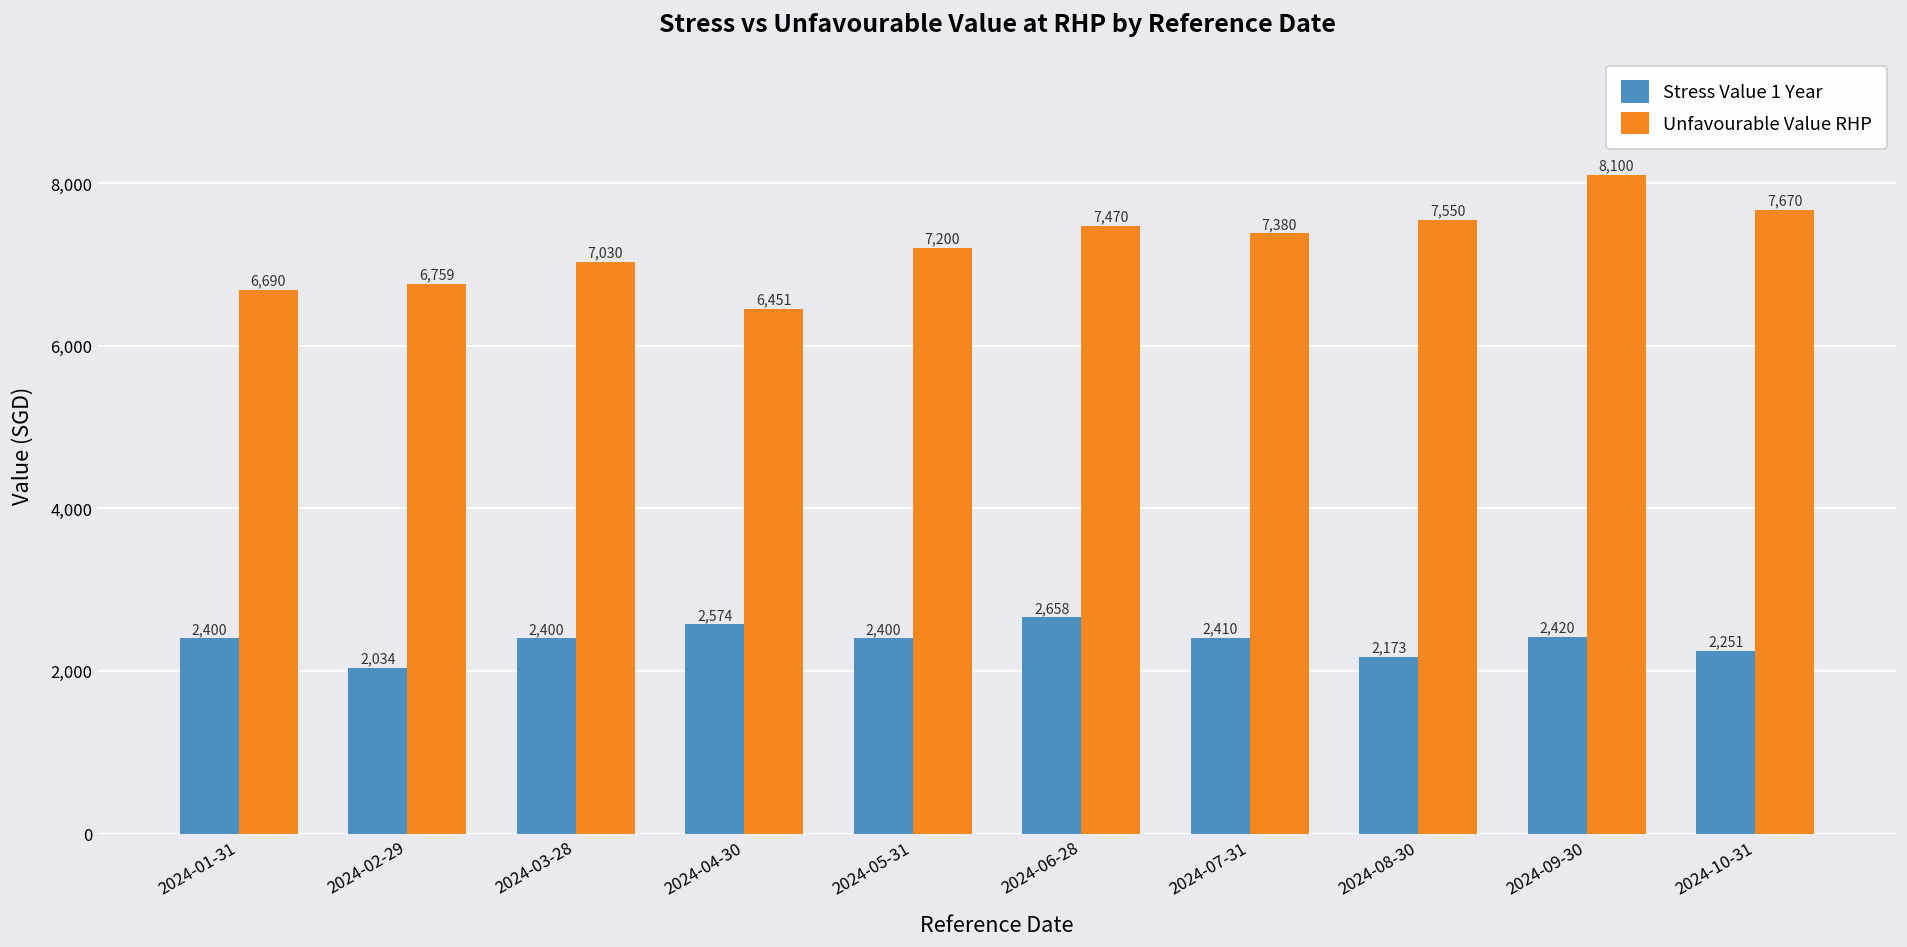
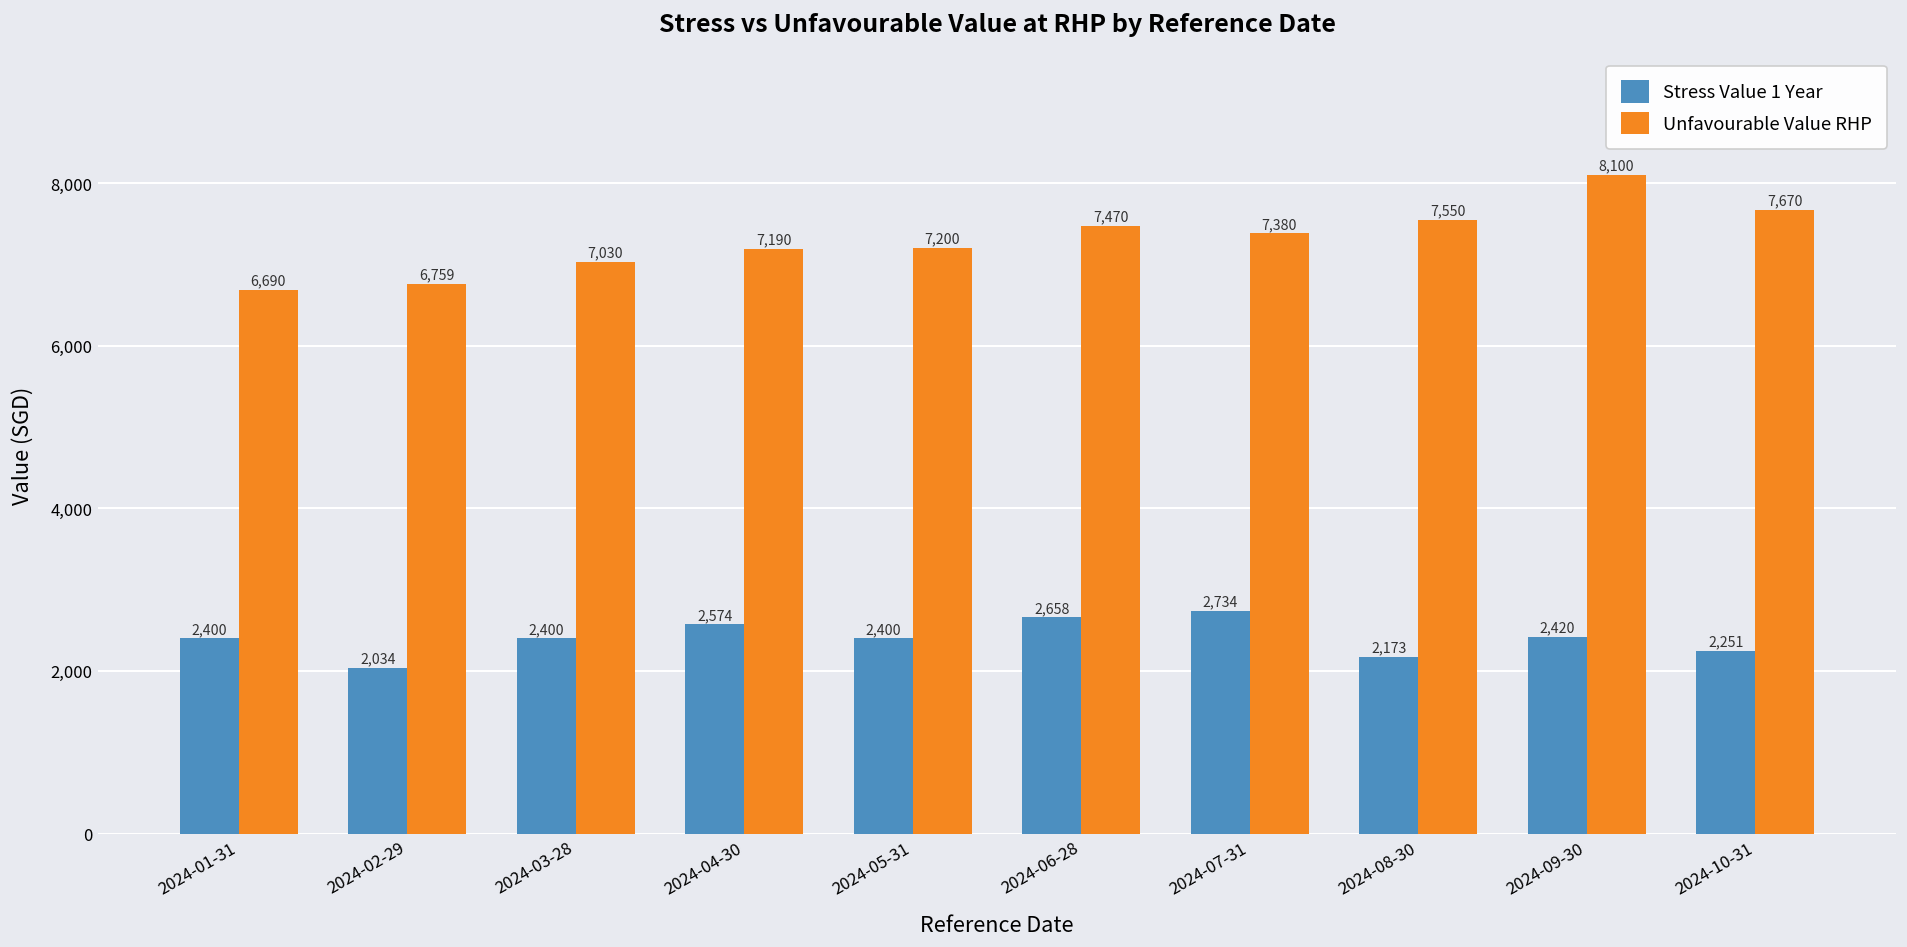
  {
    "Stress Value 1 Year": {
      "2024-01-31": "2,400",
      "2024-02-29": "2,034",
      "2024-03-28": "2,400",
      "2024-04-30": "2,574",
      "2024-05-31": "2,400",
      "2024-06-28": "2,658",
-     "2024-07-31": "2,410",
+     "2024-07-31": "2,734",
      "2024-08-30": "2,173",
      "2024-09-30": "2,420",
      "2024-10-31": "2,251"
    },
    "Unfavourable Value RHP": {
      "2024-01-31": "6,690",
      "2024-02-29": "6,759",
      "2024-03-28": "7,030",
-     "2024-04-30": "6,451",
+     "2024-04-30": "7,190",
      "2024-05-31": "7,200",
      "2024-06-28": "7,470",
      "2024-07-31": "7,380",
      "2024-08-30": "7,550",
      "2024-09-30": "8,100",
      "2024-10-31": "7,670"
    }
  }
